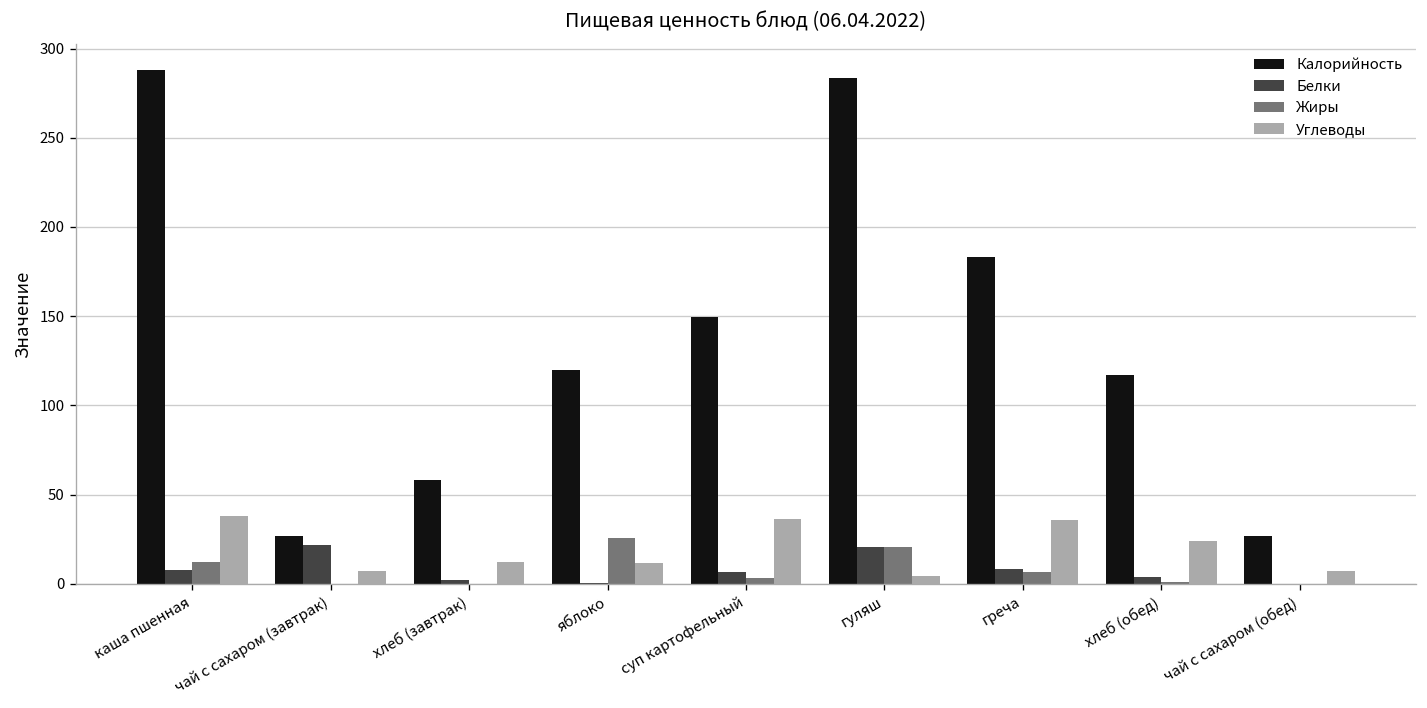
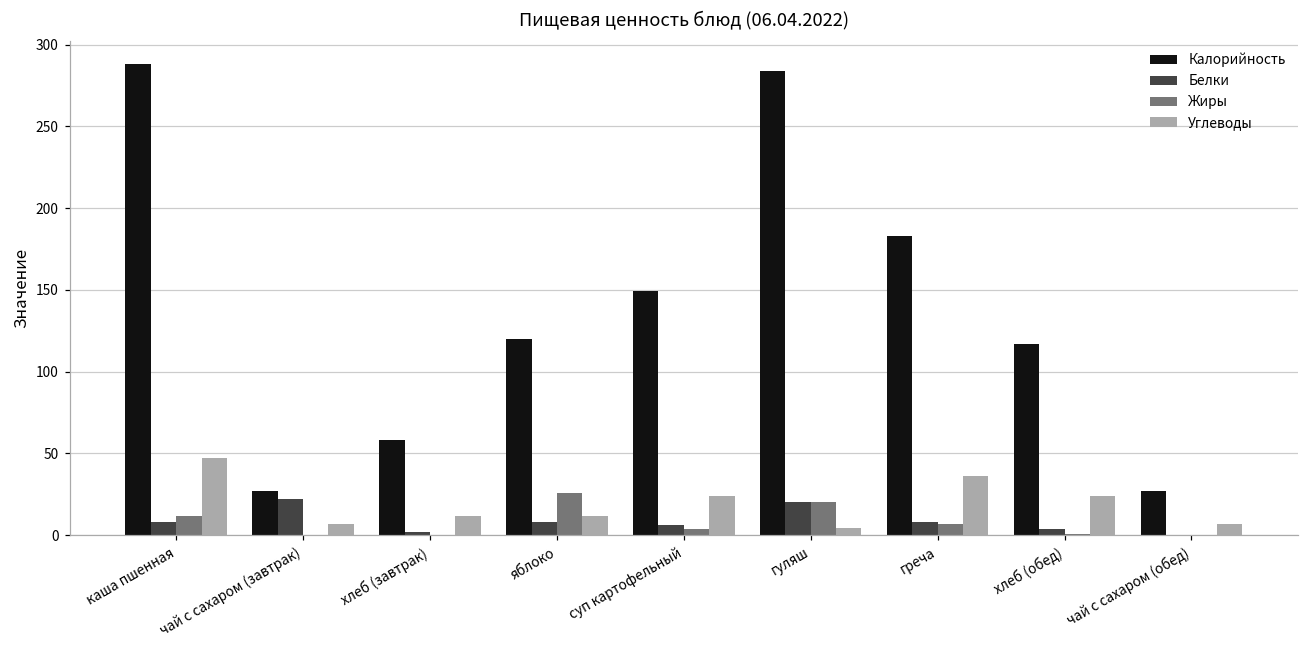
  {
    "Калорийность": {
      "каша пшенная": 288,
      "чай с сахаром (завтрак)": 27,
      "хлеб (завтрак)": 58,
      "яблоко": 120,
      "суп картофельный": 150,
      "гуляш": 284,
      "греча": 183,
      "хлеб (обед)": 117,
      "чай с сахаром (обед)": 27
    },
    "Белки": {
      "каша пшенная": 8,
      "чай с сахаром (завтрак)": 22,
      "хлеб (завтрак)": 2,
-     "яблоко": 1,
+     "яблоко": 8,
      "суп картофельный": 6,
      "гуляш": 20,
      "греча": 8,
      "хлеб (обед)": 4,
      "чай с сахаром (обед)": 0
    },
    "Жиры": {
      "каша пшенная": 12,
      "чай с сахаром (завтрак)": 0,
      "хлеб (завтрак)": 0,
      "яблоко": 26,
      "суп картофельный": 4,
      "гуляш": 20,
      "греча": 7,
      "чай с сахаром (обед)": 0
    },
    "Углеводы": {
-     "каша пшенная": 38,
+     "каша пшенная": 47,
      "чай с сахаром (завтрак)": 7,
      "хлеб (завтрак)": 12,
      "яблоко": 12,
-     "суп картофельный": 37,
+     "суп картофельный": 24,
      "гуляш": 4,
      "греча": 36,
      "хлеб (обед)": 24,
      "чай с сахаром (обед)": 7
    }
  }
